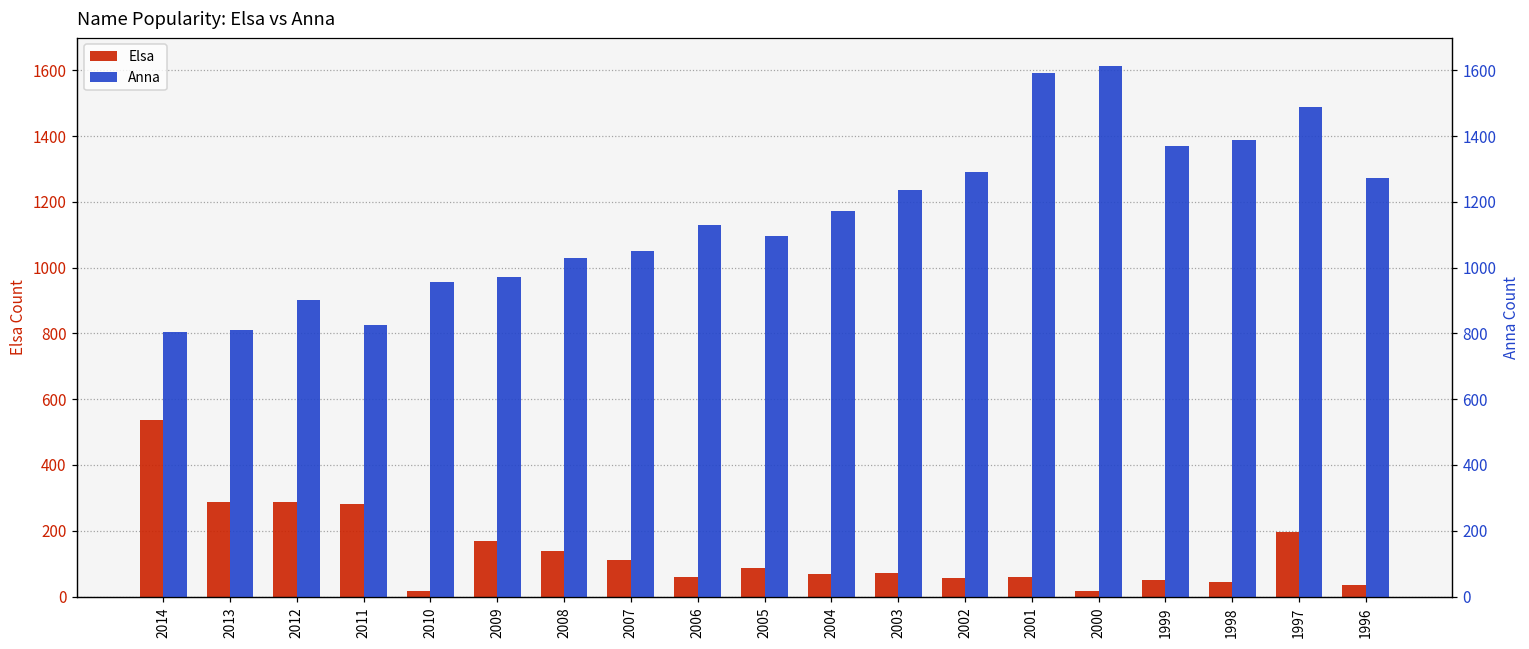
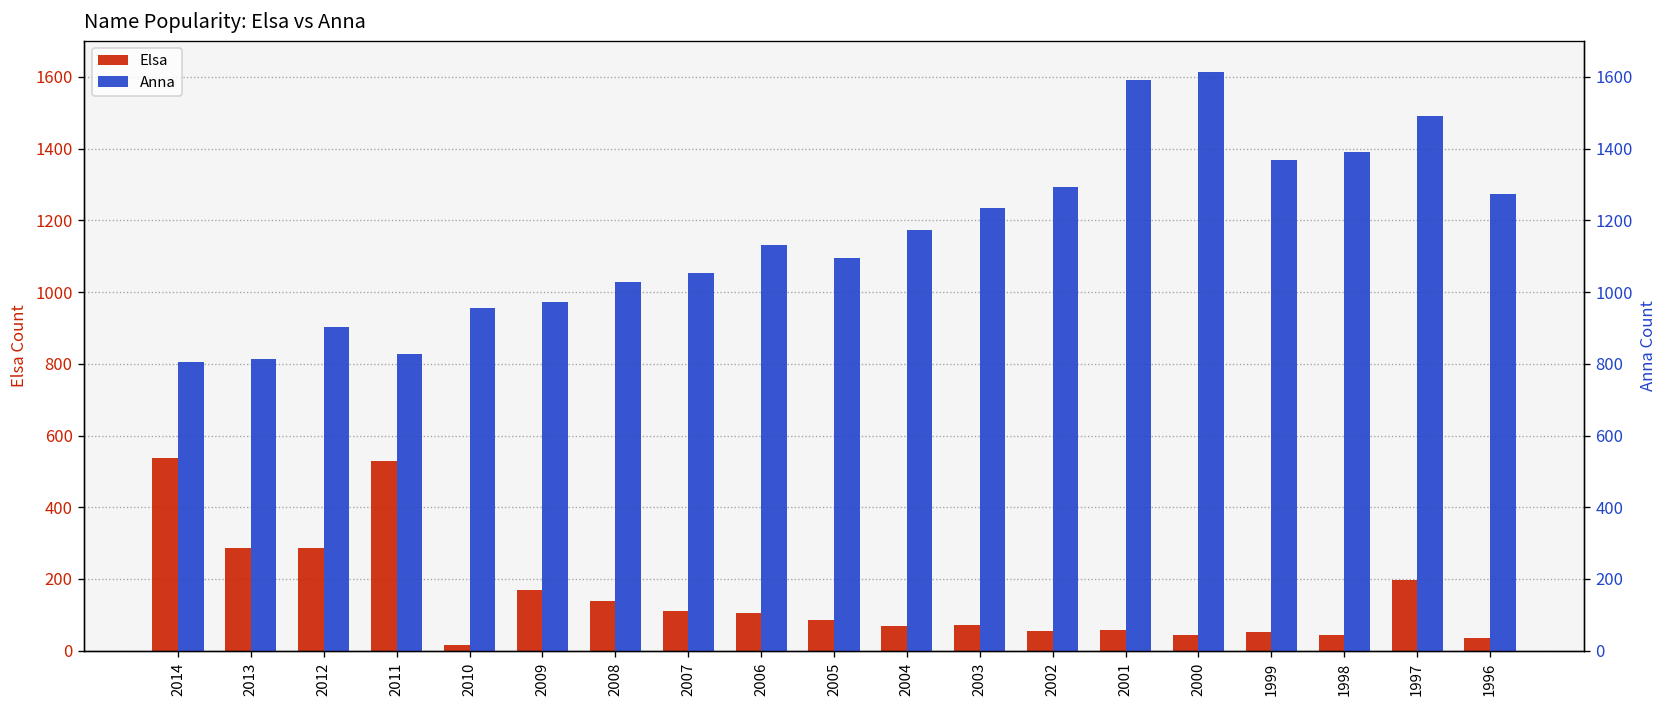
  {
    "Elsa": {
      "2014": 540,
      "2013": 290,
      "2012": 290,
-     "2011": 280,
+     "2011": 530,
      "2010": 20,
      "2009": 170,
      "2008": 140,
      "2007": 110,
-     "2006": 60,
+     "2006": 110,
      "2005": 90,
      "2004": 70,
      "2003": 70,
      "2002": 60,
      "2001": 60,
-     "2000": 20,
+     "2000": 50,
      "1999": 50,
      "1998": 40,
      "1997": 200,
      "1996": 40
    },
    "Anna": {
      "2014": 800,
      "2013": 810,
      "2012": 900,
      "2011": 830,
      "2010": 960,
      "2009": 970,
      "2008": 1030,
      "2007": 1050,
      "2006": 1130,
      "2005": 1100,
      "2004": 1170,
      "2003": 1240,
      "2002": 1290,
      "2001": 1590,
      "2000": 1610,
      "1999": 1370,
      "1998": 1390,
      "1997": 1490,
      "1996": 1270
    }
  }
